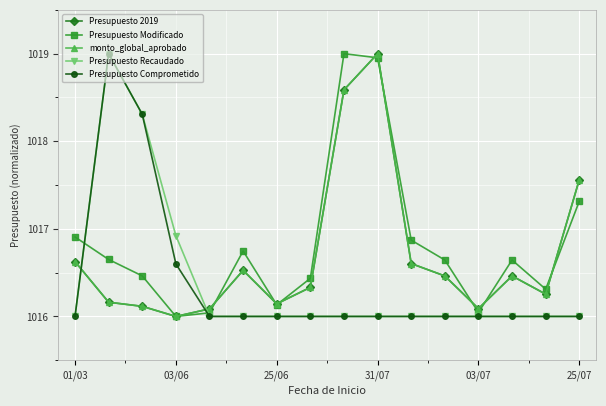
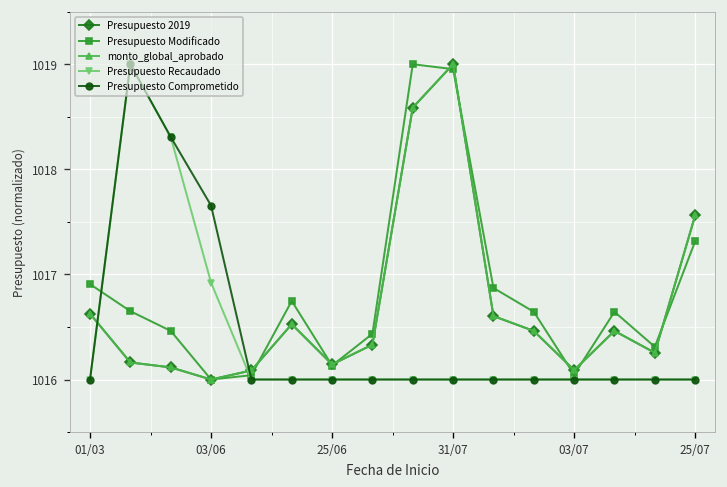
  {
    "Presupuesto Comprometido": {
-     "03/06": 1016.6
+     "03/06": 1017.7
    }
  }
